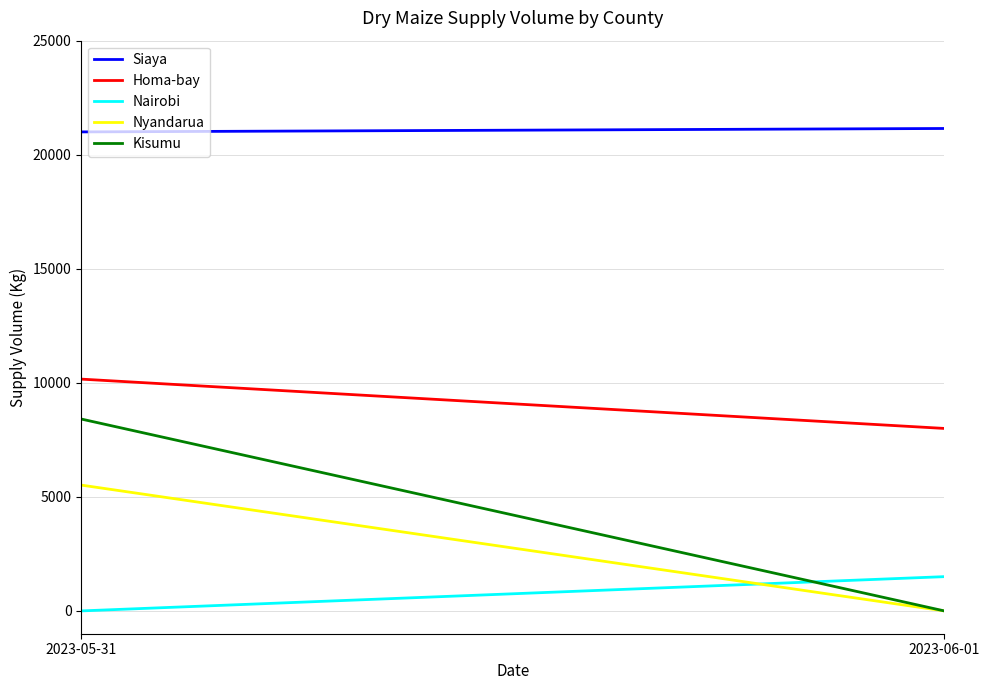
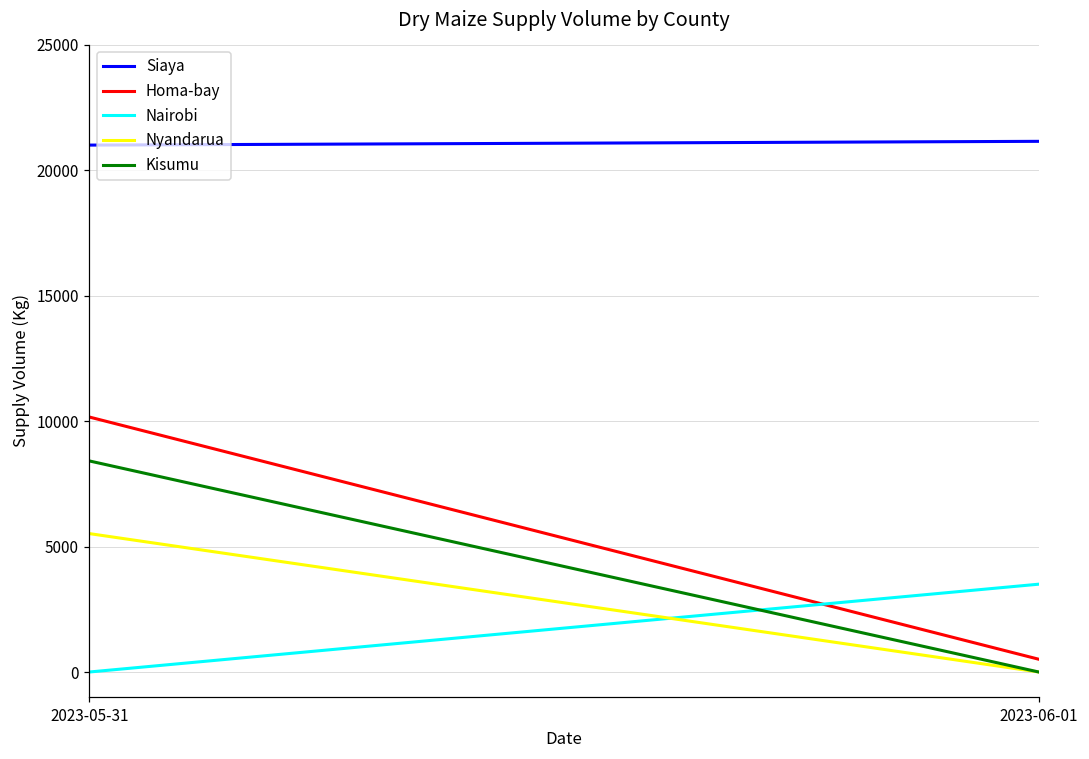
  {
    "Siaya": {
      "2023-05-31": 21000,
      "2023-06-01": 21200
    },
    "Homa-bay": {
      "2023-05-31": 10200,
-     "2023-06-01": 8000
+     "2023-06-01": 500
    },
    "Nairobi": {
      "2023-05-31": 0,
-     "2023-06-01": 1500
+     "2023-06-01": 3500
    },
    "Nyandarua": {
      "2023-05-31": 5500
    },
    "Kisumu": {
      "2023-05-31": 8400
    }
  }
